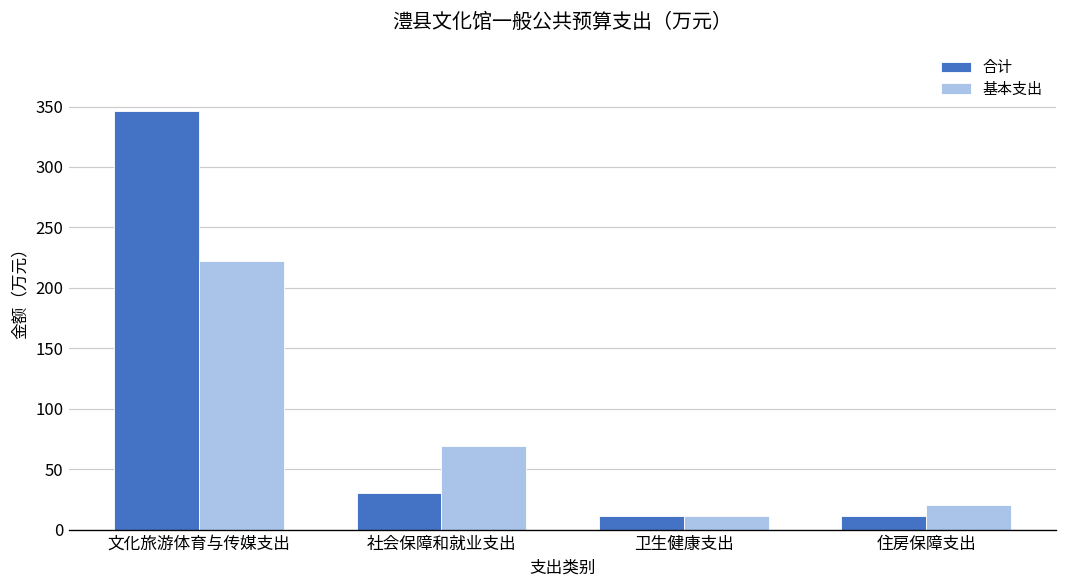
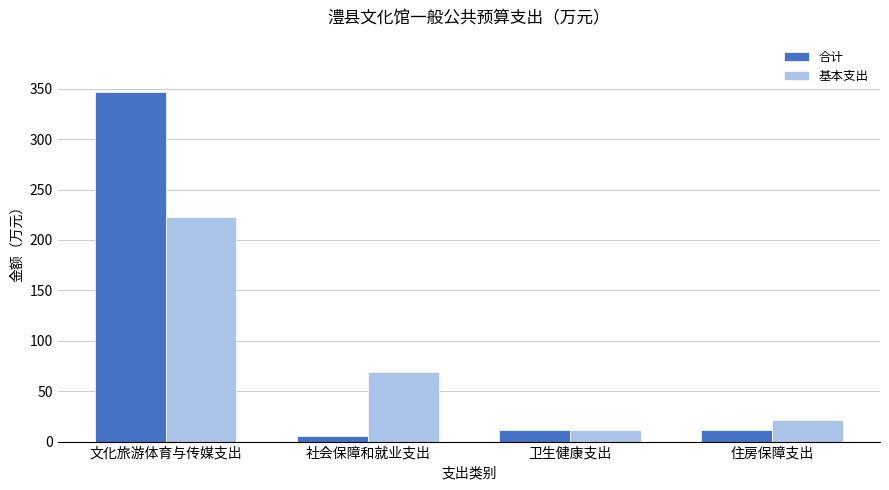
  {
    "合计": {
      "文化旅游体育与传媒支出": 347,
-     "社会保障和就业支出": 31,
+     "社会保障和就业支出": 6,
      "卫生健康支出": 11,
      "住房保障支出": 11
    },
    "基本支出": {
      "文化旅游体育与传媒支出": 223,
      "社会保障和就业支出": 69,
      "卫生健康支出": 11,
      "住房保障支出": 21
    }
  }
